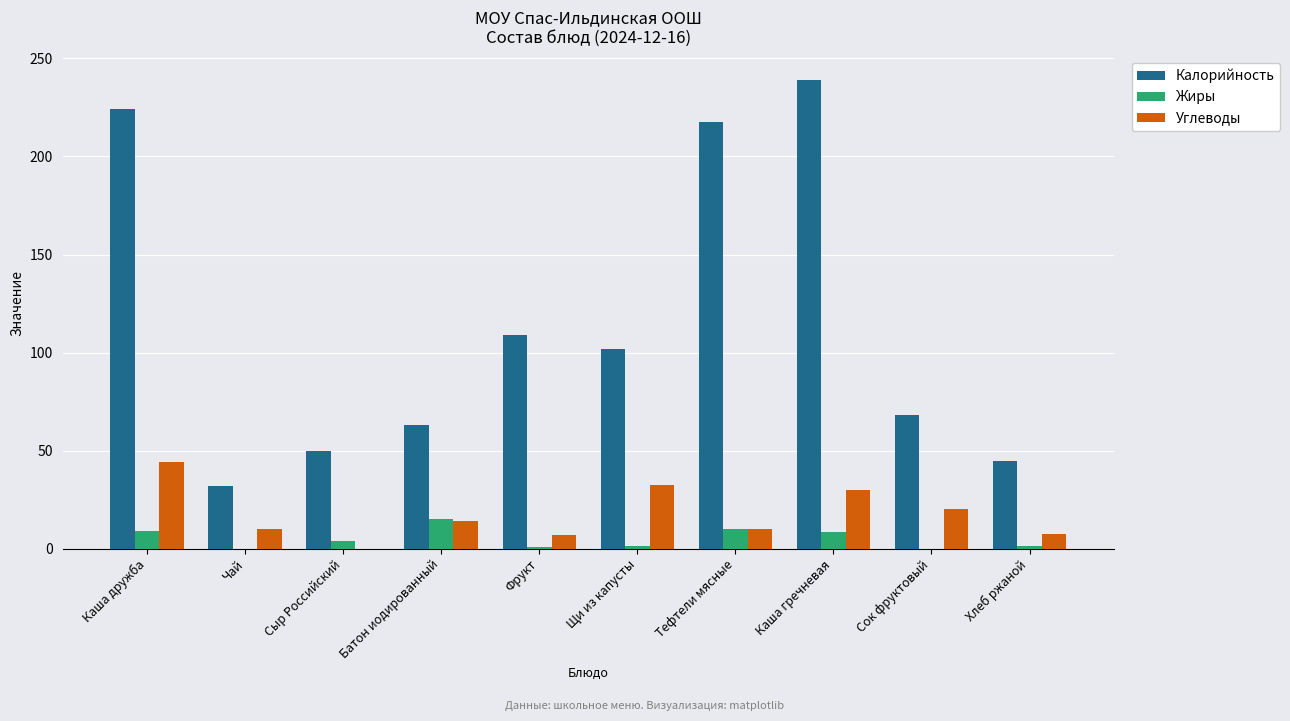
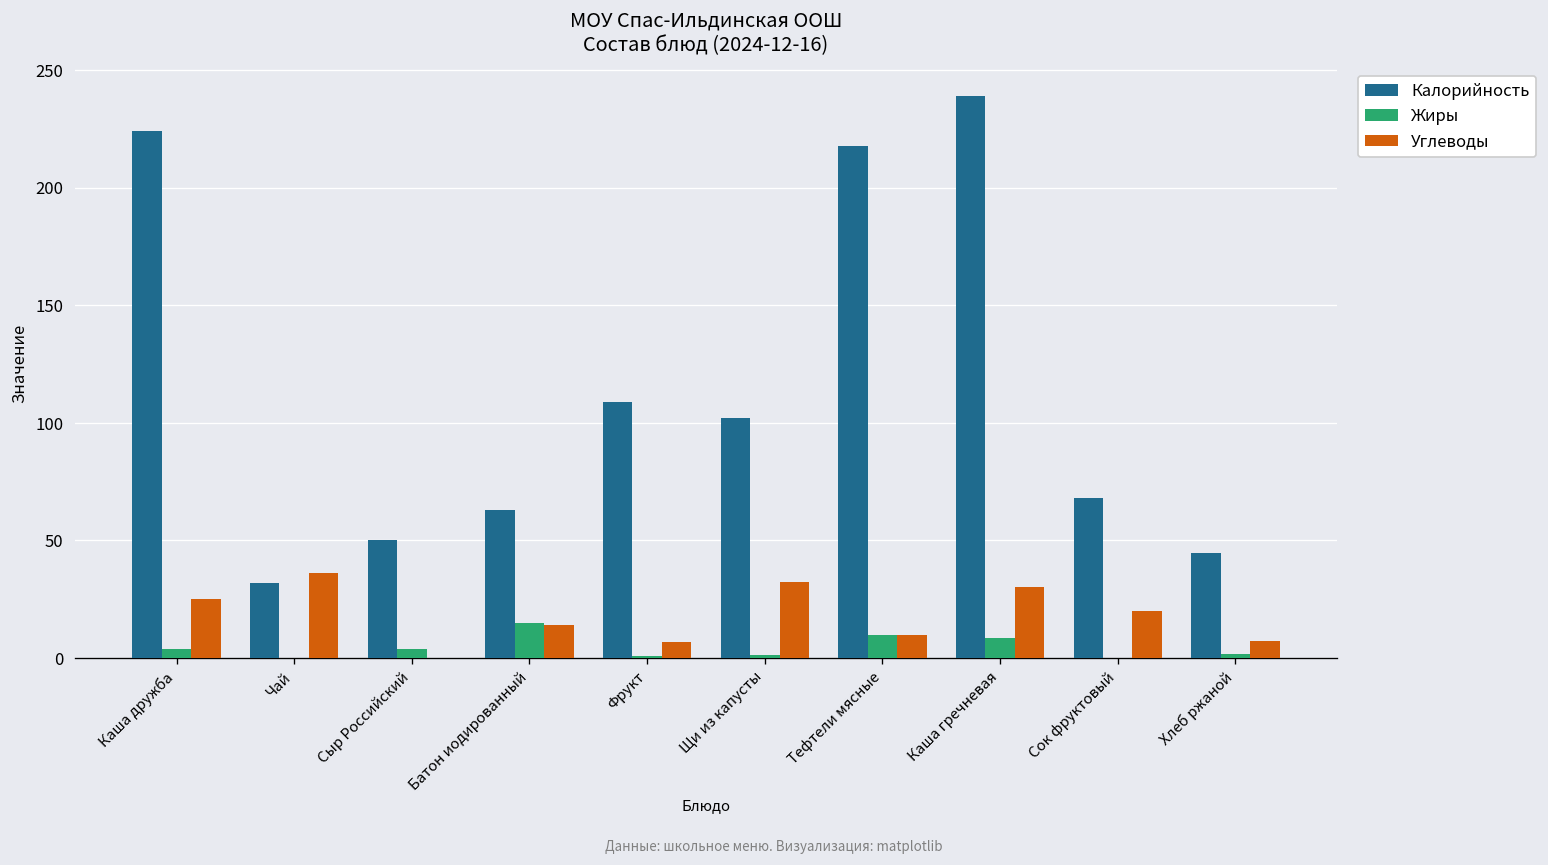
  {
    "Калорийность": {
      "Каша дружба": 224,
      "Чай": 32,
      "Сыр Российский": 50,
      "Батон иодированный": 63,
      "Фрукт": 109,
      "Щи из капусты": 102,
      "Тефтели мясные": 218,
      "Каша гречневая": 239,
      "Сок фруктовый": 68,
      "Хлеб ржаной": 45
    },
    "Жиры": {
-     "Каша дружба": 9,
+     "Каша дружба": 4,
      "Чай": 0,
      "Сыр Российский": 4,
      "Батон иодированный": 15,
      "Щи из капусты": 1,
      "Тефтели мясные": 10,
      "Каша гречневая": 8,
      "Сок фруктовый": 0,
      "Хлеб ржаной": 2
    },
    "Углеводы": {
-     "Каша дружба": 44,
-     "Чай": 10,
+     "Каша дружба": 25,
+     "Чай": 36,
      "Сыр Российский": 0,
      "Батон иодированный": 14,
      "Фрукт": 7,
      "Щи из капусты": 33,
      "Тефтели мясные": 10,
      "Каша гречневая": 30,
      "Сок фруктовый": 20,
      "Хлеб ржаной": 7
    }
  }
